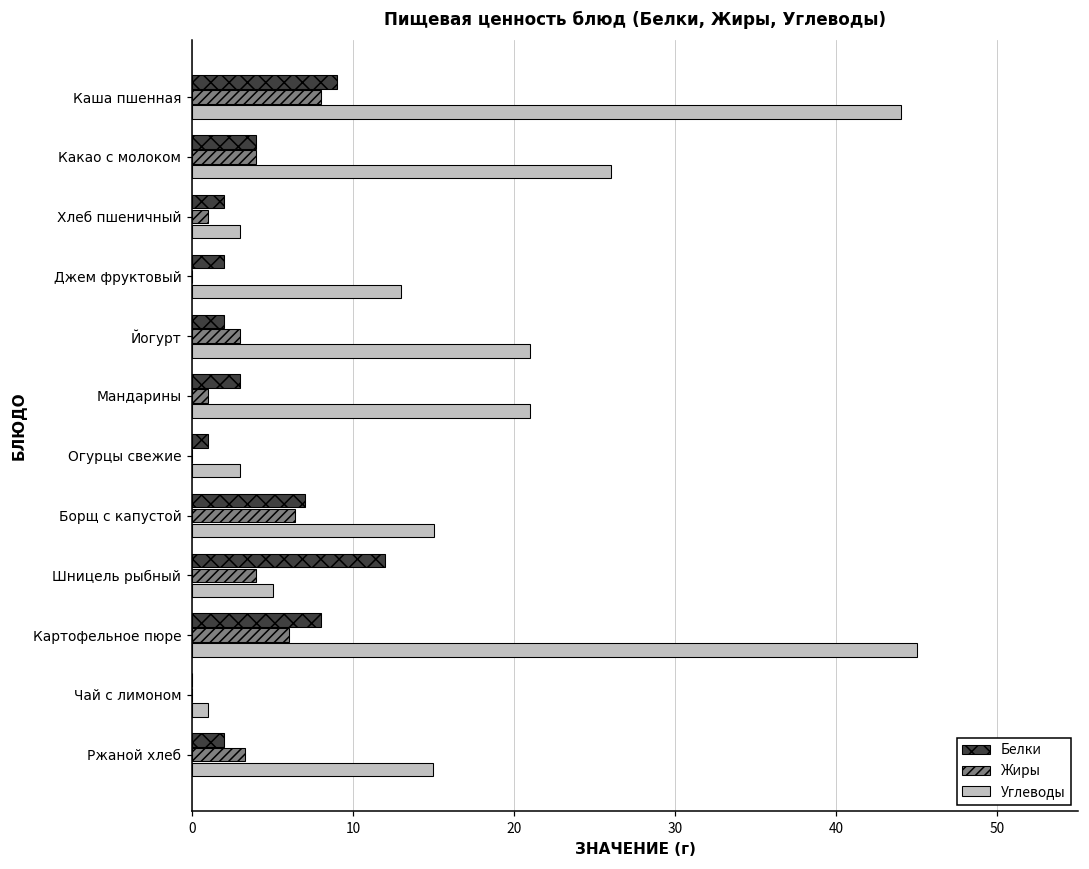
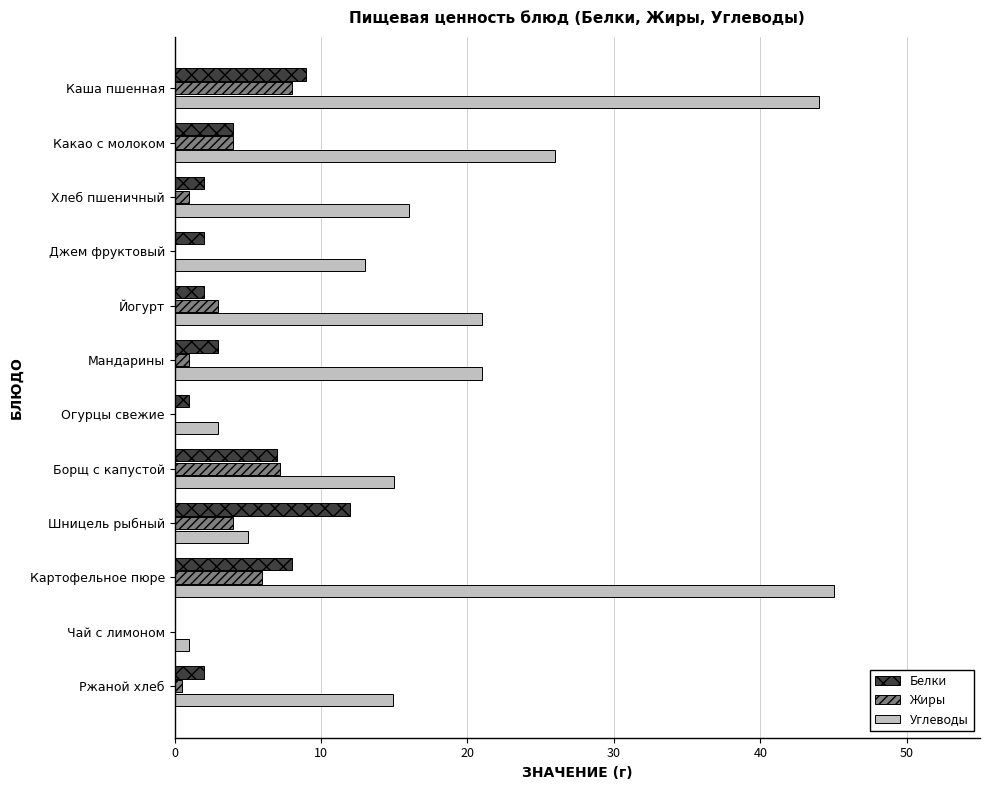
  {
    "Белки": {
      "Каша пшенная": 9.0,
      "Какао с молоком": 4.0,
      "Хлеб пшеничный": 2.0,
      "Джем фруктовый": 2.0,
      "Йогурт": 2.0,
      "Мандарины": 3.0,
      "Огурцы свежие": 1.0,
      "Борщ с капустой": 7.0,
      "Шницель рыбный": 12.0,
      "Картофельное пюре": 8.0,
      "Чай с лимоном": 0.0,
      "Ржаной хлеб": 2.0
    },
    "Жиры": {
      "Каша пшенная": 8.0,
      "Какао с молоком": 4.0,
      "Хлеб пшеничный": 1.0,
      "Джем фруктовый": 0.0,
      "Йогурт": 3.0,
      "Мандарины": 1.0,
      "Огурцы свежие": 0.0,
-     "Борщ с капустой": 6.4,
+     "Борщ с капустой": 7.2,
      "Шницель рыбный": 4.0,
      "Картофельное пюре": 6.0,
      "Чай с лимоном": 0.0,
-     "Ржаной хлеб": 3.3
+     "Ржаной хлеб": 0.5
    },
    "Углеводы": {
      "Каша пшенная": 44,
      "Какао с молоком": 26,
-     "Хлеб пшеничный": 3,
+     "Хлеб пшеничный": 16,
      "Джем фруктовый": 13,
      "Йогурт": 21,
      "Мандарины": 21,
      "Огурцы свежие": 3,
      "Борщ с капустой": 15,
      "Шницель рыбный": 5,
      "Картофельное пюре": 45,
      "Чай с лимоном": 1,
      "Ржаной хлеб": 15
    }
  }
